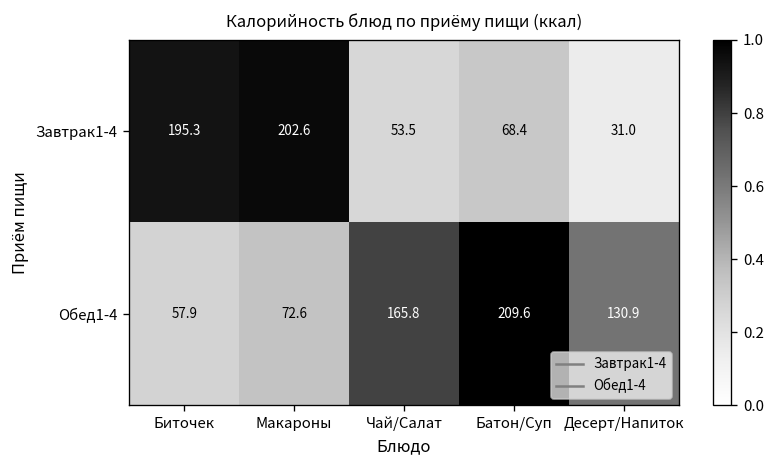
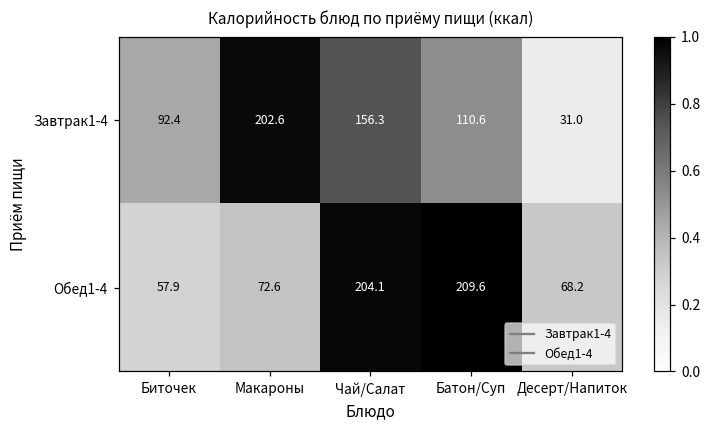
  {
    "Завтрак1-4": {
-     "Биточек": 195.3,
+     "Биточек": 92.4,
      "Макароны": 202.6,
-     "Чай/Салат": 53.5,
-     "Батон/Суп": 68.4,
+     "Чай/Салат": 156.3,
+     "Батон/Суп": 110.6,
      "Десерт/Напиток": 31.0
    },
    "Обед1-4": {
      "Биточек": 57.9,
      "Макароны": 72.6,
-     "Чай/Салат": 165.8,
+     "Чай/Салат": 204.1,
      "Батон/Суп": 209.6,
-     "Десерт/Напиток": 130.9
+     "Десерт/Напиток": 68.2
    }
  }
